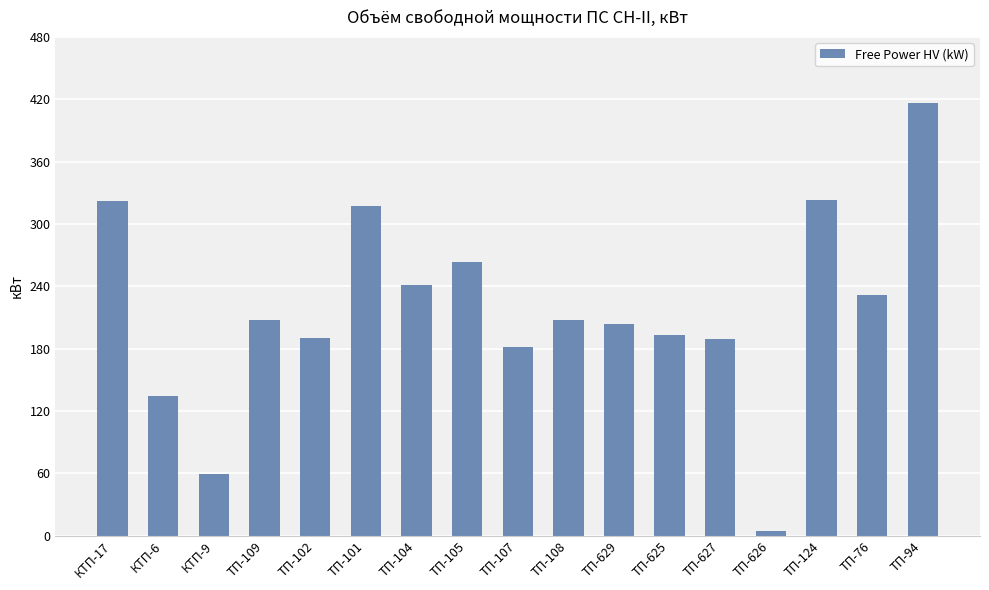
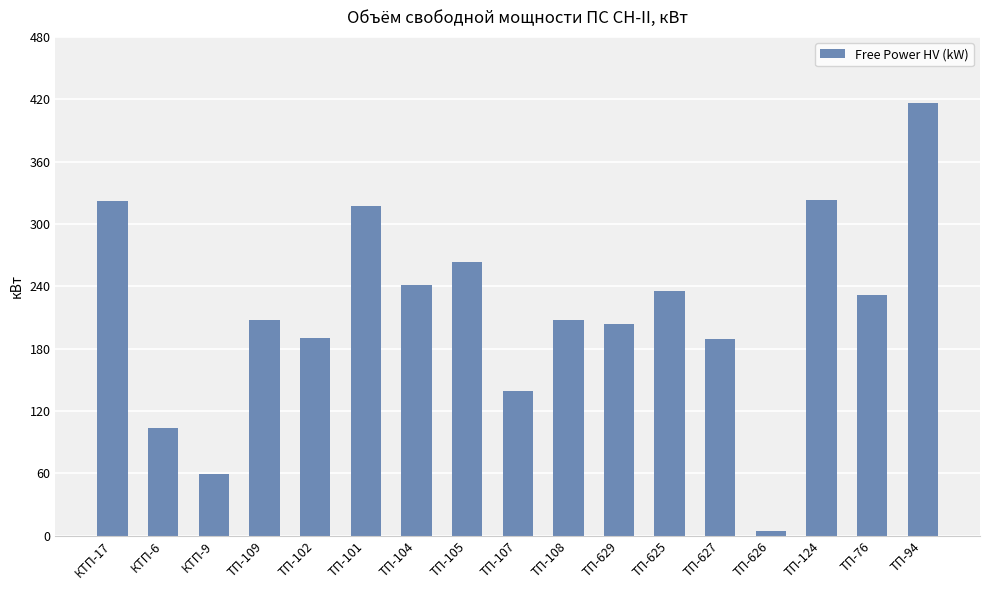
  {
    "КТП-17": 322,
-   "КТП-6": 135,
+   "КТП-6": 103,
    "КТП-9": 59,
    "ТП-109": 207,
    "ТП-102": 190,
    "ТП-101": 317,
    "ТП-104": 241,
    "ТП-105": 263,
-   "ТП-107": 182,
+   "ТП-107": 139,
    "ТП-108": 207,
    "ТП-629": 204,
-   "ТП-625": 194,
+   "ТП-625": 235,
    "ТП-627": 190,
    "ТП-626": 4,
    "ТП-124": 323,
    "ТП-76": 232,
    "ТП-94": 416
  }
